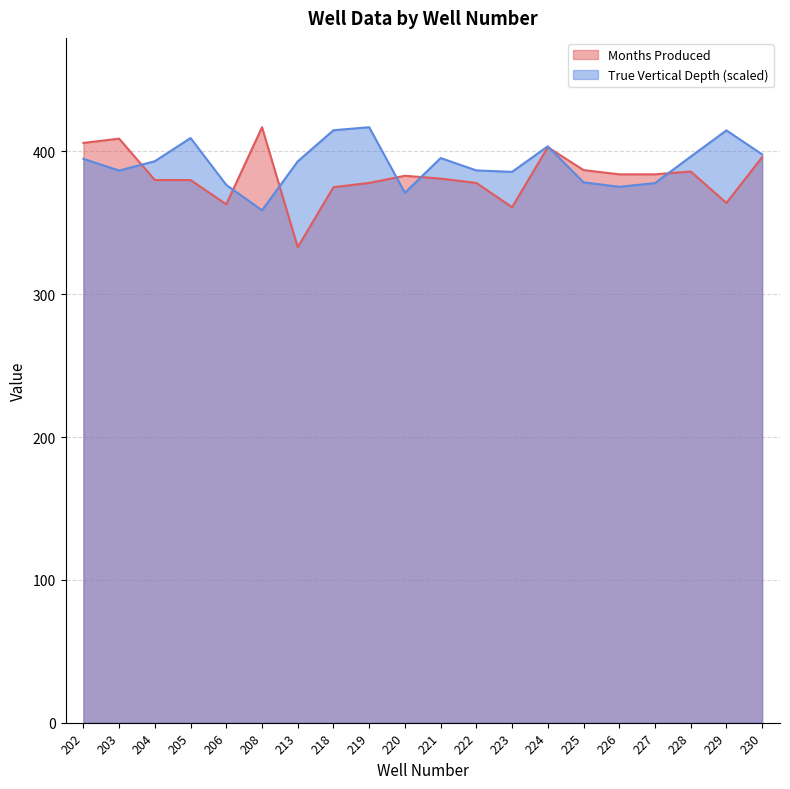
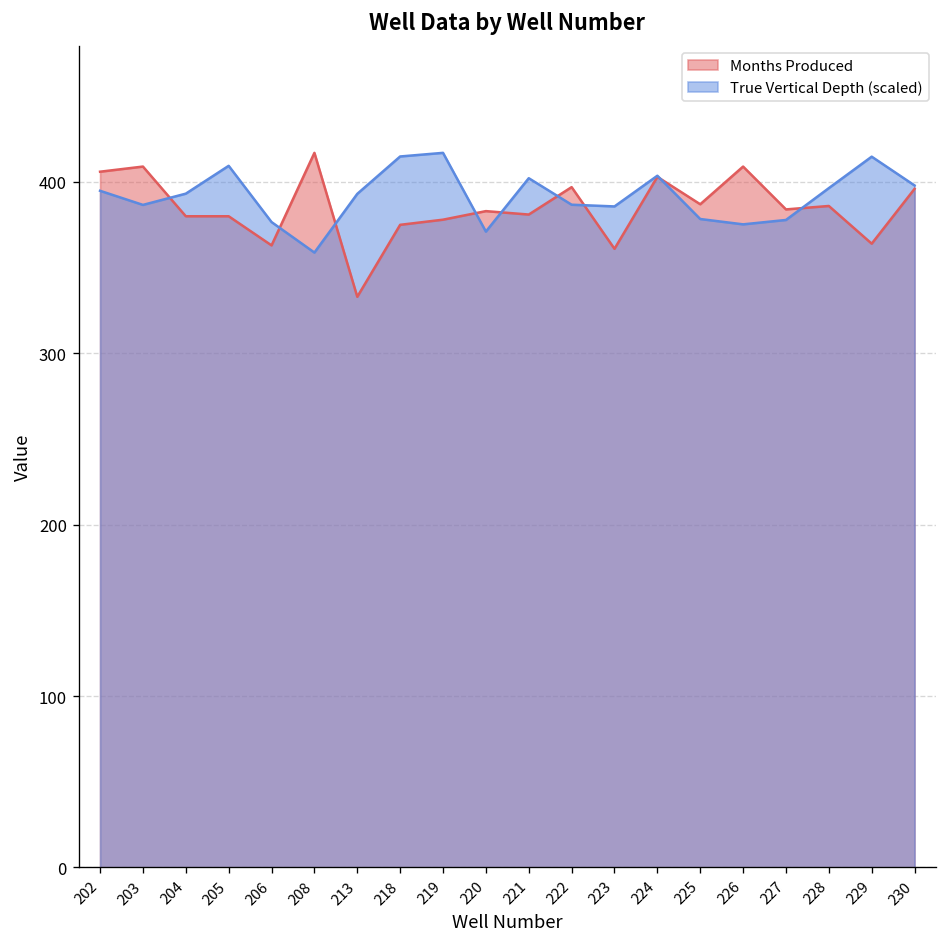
  {
    "Months Produced": {
      "202": 406,
      "203": 409,
      "204": 380,
      "205": 380,
      "206": 363,
      "208": 417,
      "213": 333,
      "218": 375,
      "219": 378,
      "220": 383,
      "221": 381,
-     "222": 378,
+     "222": 397,
      "223": 361,
      "225": 387,
-     "226": 384,
+     "226": 409,
      "227": 384,
      "228": 386,
      "229": 364,
      "230": 396
    },
    "True Vertical Depth (scaled)": {
      "202": 395,
      "203": 387,
      "204": 393,
      "205": 409,
      "206": 377,
      "208": 359,
      "213": 393,
      "218": 415,
      "219": 417,
      "220": 371,
-     "221": 395,
+     "221": 402,
      "222": 387,
      "223": 386,
      "225": 378,
      "226": 375,
      "227": 378,
      "228": 396,
      "229": 415,
      "230": 398
    }
  }
